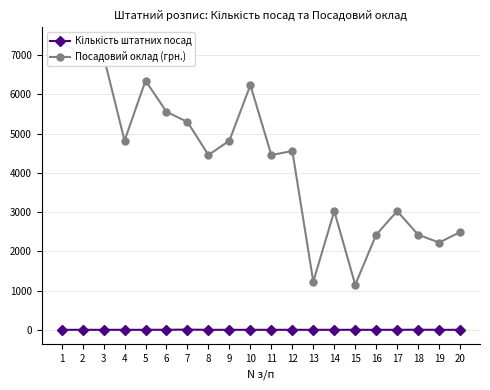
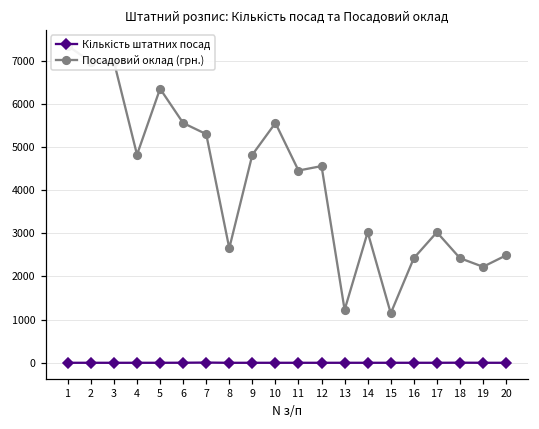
  {
    "Кількість штатних посад": {
      "1": 0,
      "2": 0,
      "3": 0,
      "4": 0,
      "5": 0,
      "6": 0,
      "7": 0,
      "8": 0,
      "9": 0,
      "10": 0,
      "11": 0,
      "12": 0,
      "13": 0,
      "14": 0,
      "15": 0,
      "16": 0,
      "17": 0,
      "18": 0,
      "19": 0,
      "20": 0
    },
    "Посадовий оклад (грн.)": {
      "4": 4800,
      "5": 6400,
      "6": 5600,
      "7": 5300,
-     "8": 4500,
+     "8": 2700,
      "9": 4800,
-     "10": 6200,
+     "10": 5600,
      "11": 4500,
      "12": 4600,
      "13": 1200,
      "14": 3000,
      "15": 1100,
      "16": 2400,
      "17": 3000,
      "18": 2400,
      "19": 2200,
      "20": 2500
    }
  }
